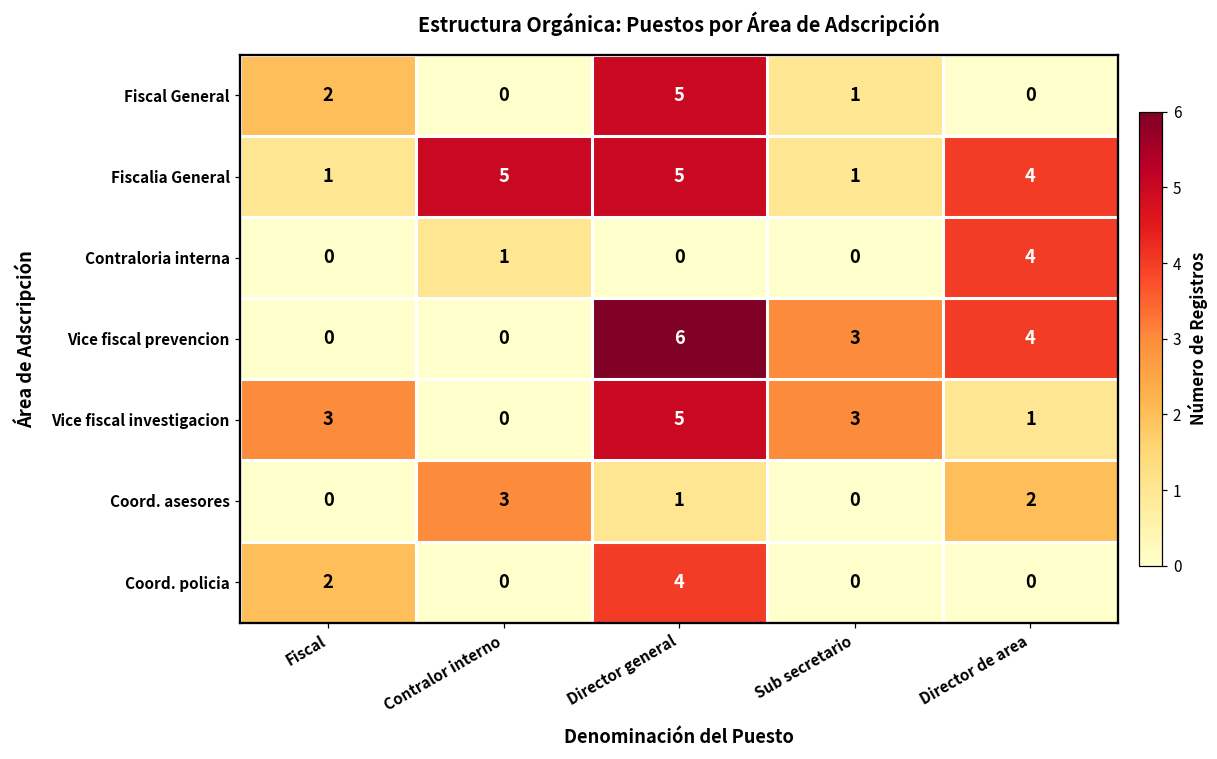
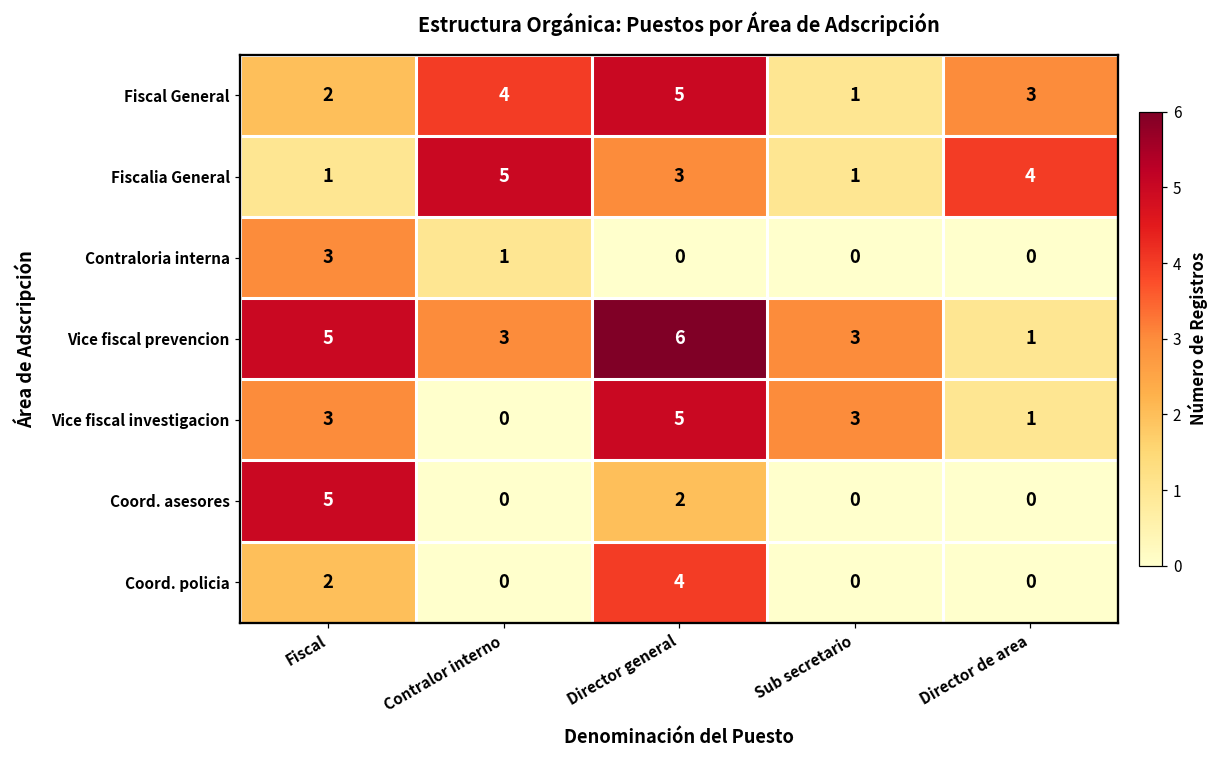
  {
    "Fiscal General": {
      "Fiscal": 2,
-     "Contralor interno": 0,
+     "Contralor interno": 4,
      "Director general": 5,
      "Sub secretario": 1,
-     "Director de area": 0
+     "Director de area": 3
    },
    "Fiscalia General": {
      "Fiscal": 1,
      "Contralor interno": 5,
-     "Director general": 5,
+     "Director general": 3,
      "Sub secretario": 1,
      "Director de area": 4
    },
    "Contraloria interna": {
-     "Fiscal": 0,
+     "Fiscal": 3,
      "Contralor interno": 1,
      "Director general": 0,
      "Sub secretario": 0,
-     "Director de area": 4
+     "Director de area": 0
    },
    "Vice fiscal prevencion": {
-     "Fiscal": 0,
-     "Contralor interno": 0,
+     "Fiscal": 5,
+     "Contralor interno": 3,
      "Director general": 6,
      "Sub secretario": 3,
-     "Director de area": 4
+     "Director de area": 1
    },
    "Vice fiscal investigacion": {
      "Fiscal": 3,
      "Contralor interno": 0,
      "Director general": 5,
      "Sub secretario": 3,
      "Director de area": 1
    },
    "Coord. asesores": {
-     "Fiscal": 0,
-     "Contralor interno": 3,
-     "Director general": 1,
+     "Fiscal": 5,
+     "Contralor interno": 0,
+     "Director general": 2,
      "Sub secretario": 0,
-     "Director de area": 2
+     "Director de area": 0
    },
    "Coord. policia": {
      "Fiscal": 2,
      "Contralor interno": 0,
      "Director general": 4,
      "Sub secretario": 0,
      "Director de area": 0
    }
  }
